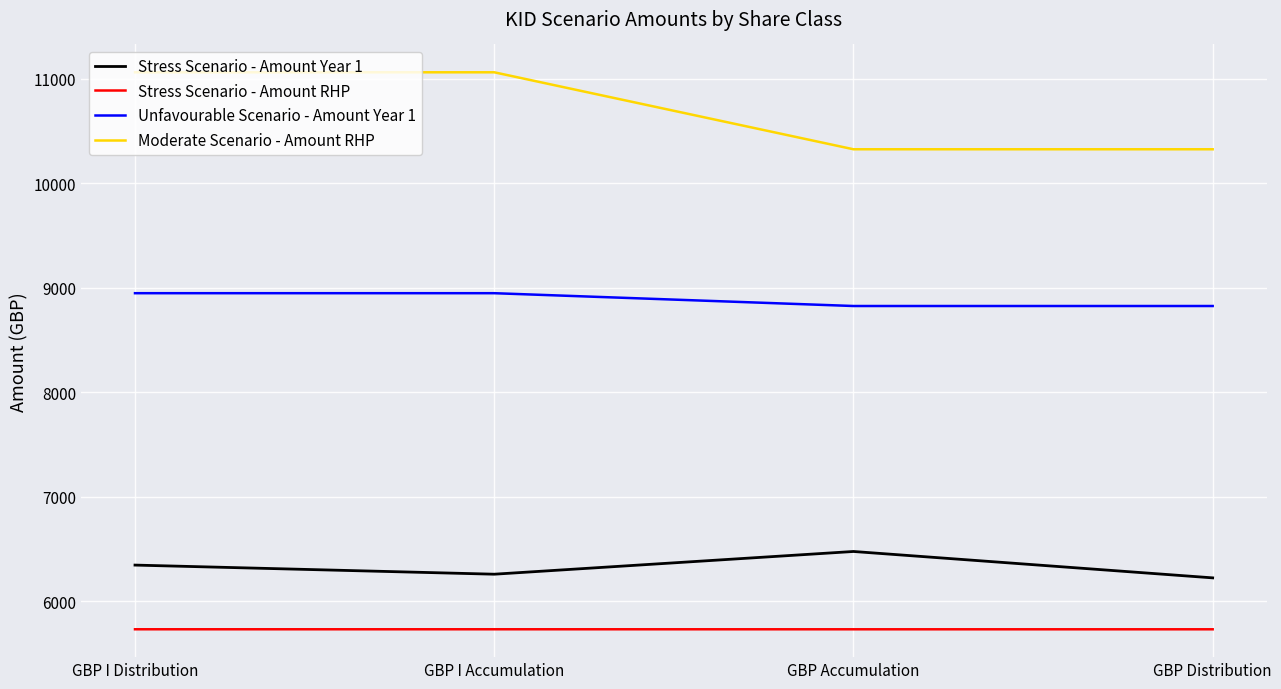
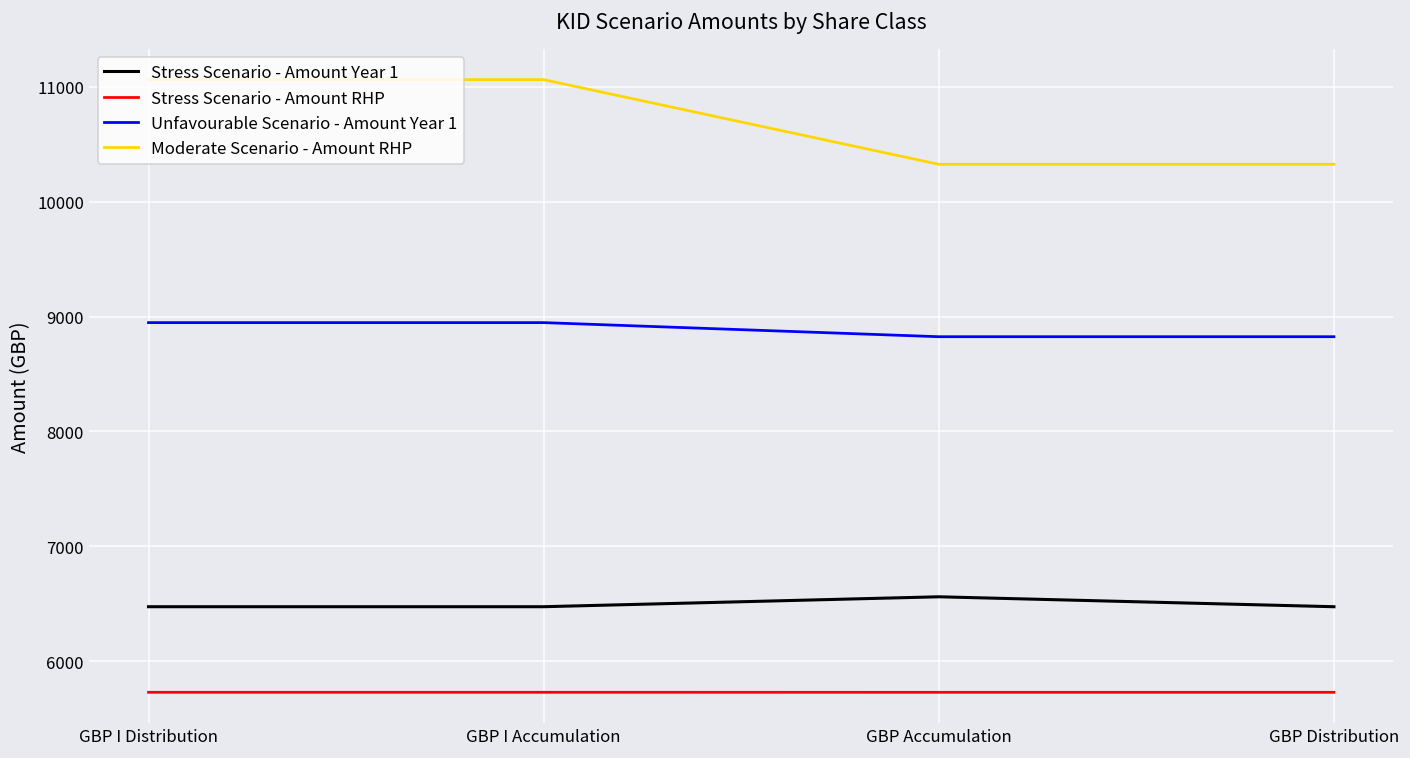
  {
    "Stress Scenario - Amount Year 1": {
-     "GBP I Distribution": 6340,
-     "GBP I Accumulation": 6260,
-     "GBP Accumulation": 6470,
-     "GBP Distribution": 6220
+     "GBP I Distribution": 6470,
+     "GBP I Accumulation": 6470,
+     "GBP Accumulation": 6560,
+     "GBP Distribution": 6470
    },
    "Stress Scenario - Amount RHP": {
      "GBP I Distribution": 5730,
      "GBP I Accumulation": 5730,
      "GBP Accumulation": 5730,
      "GBP Distribution": 5730
    },
    "Unfavourable Scenario - Amount Year 1": {
      "GBP I Distribution": 8950,
      "GBP I Accumulation": 8950,
      "GBP Accumulation": 8820,
      "GBP Distribution": 8820
    },
    "Moderate Scenario - Amount RHP": {
      "GBP I Accumulation": 11060,
      "GBP Accumulation": 10330,
      "GBP Distribution": 10330
    }
  }
